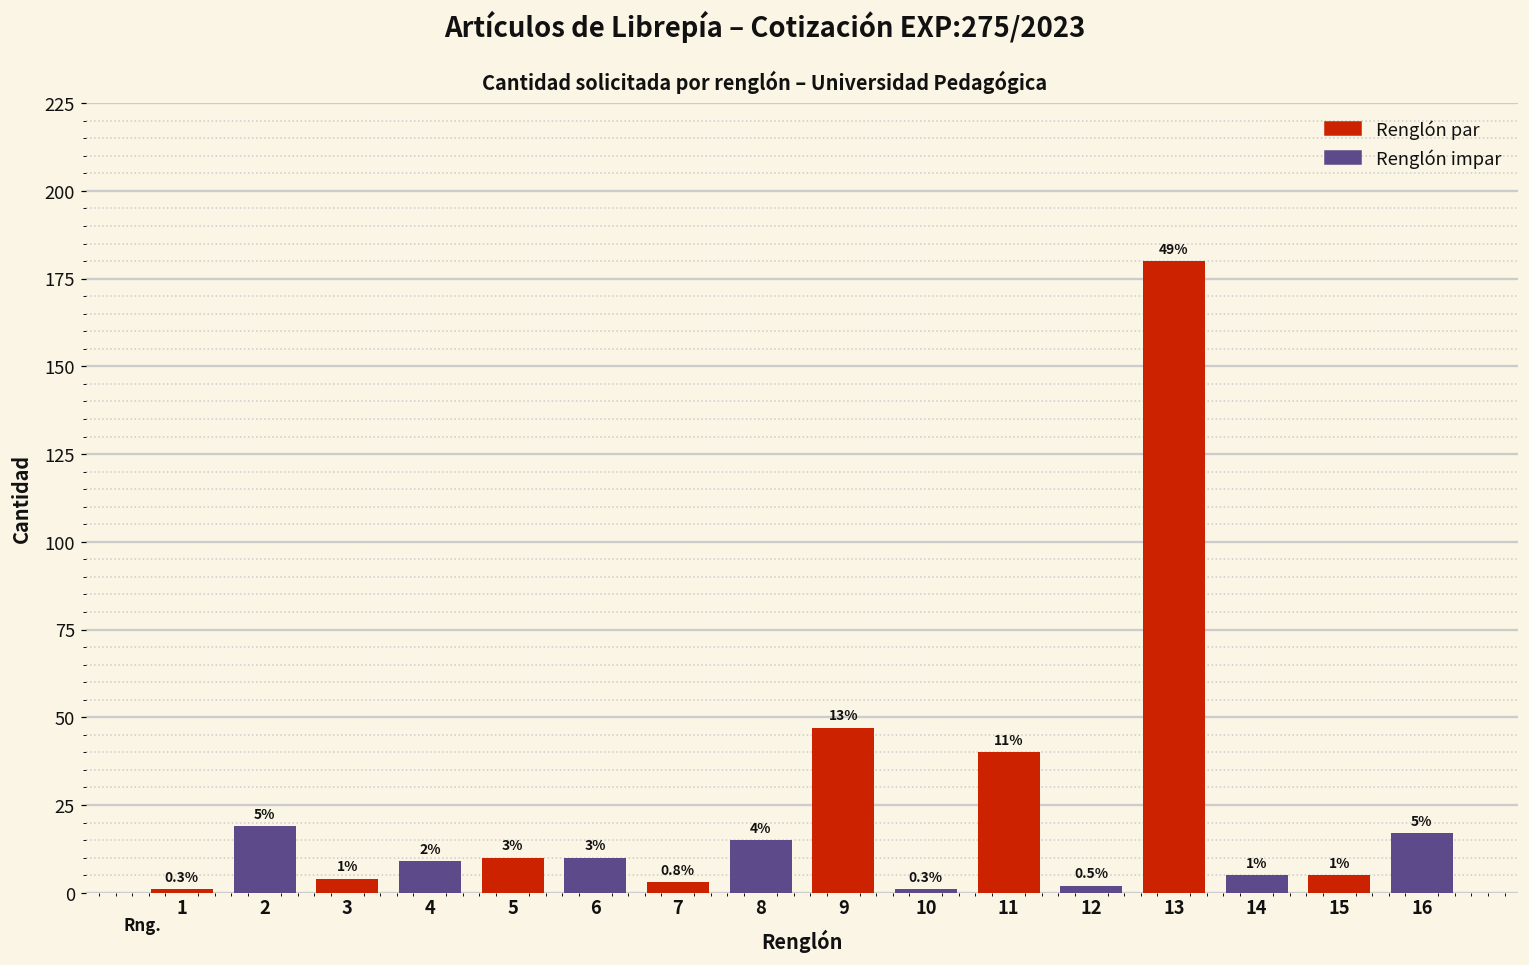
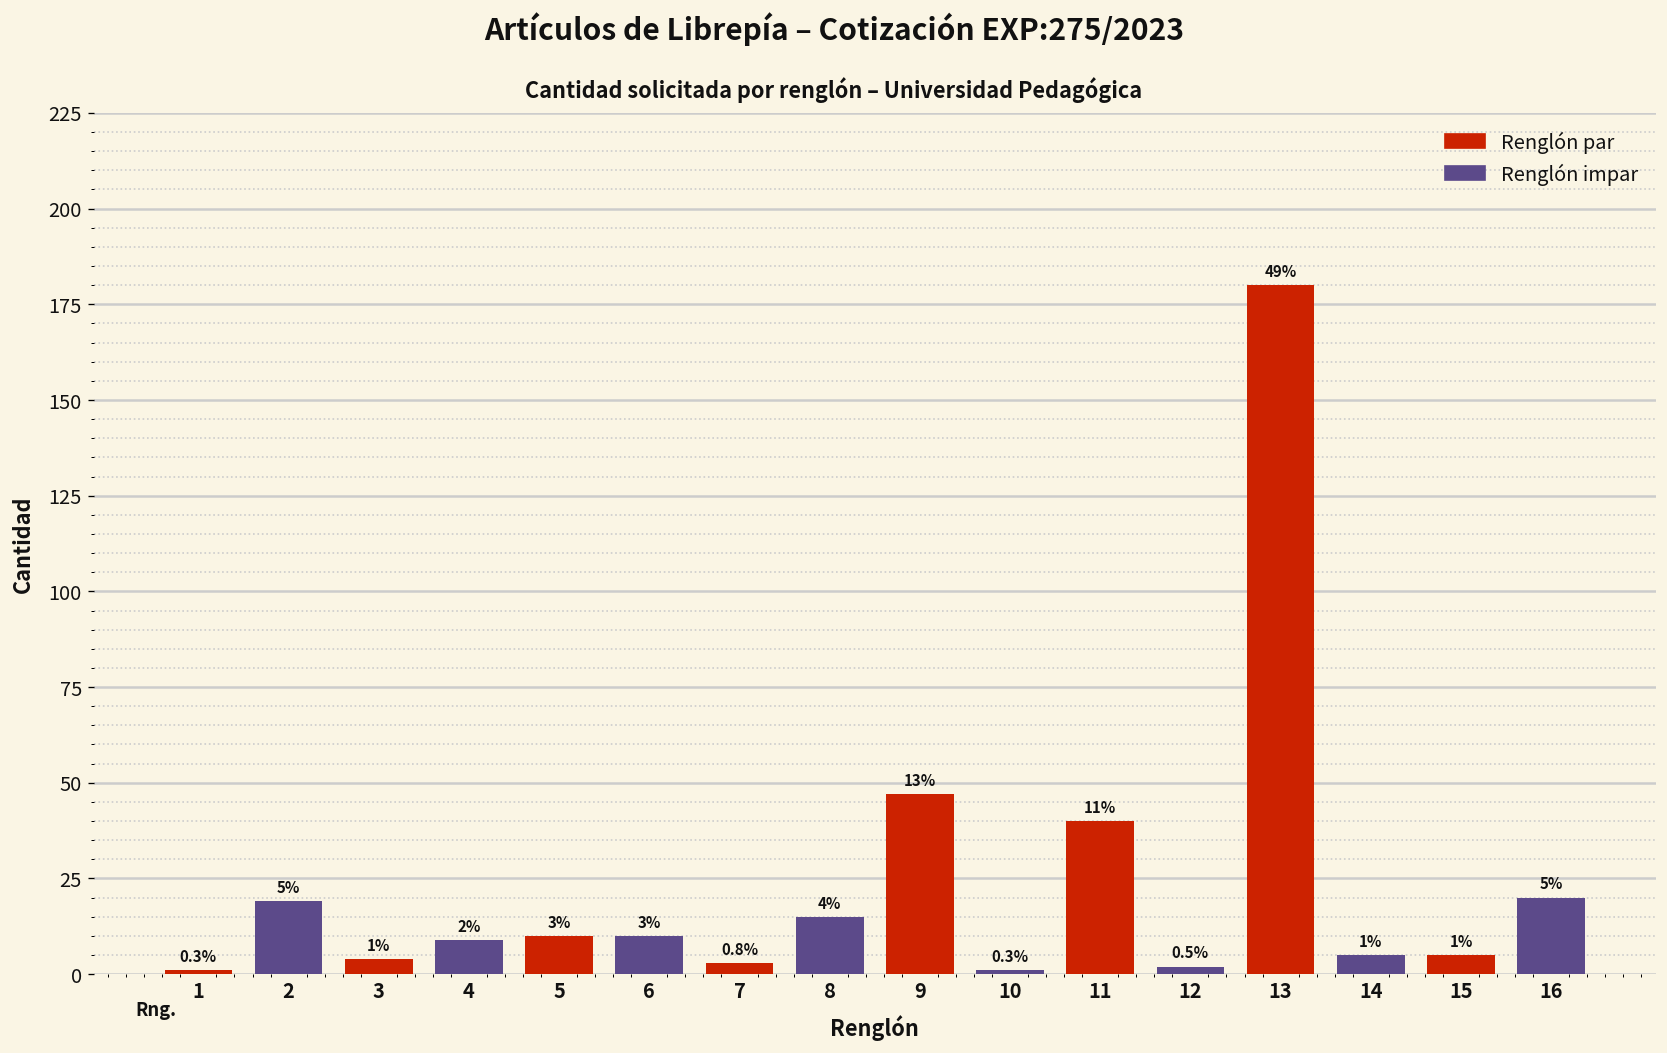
  {
-   "16": 17
+   "16": 20
  }
